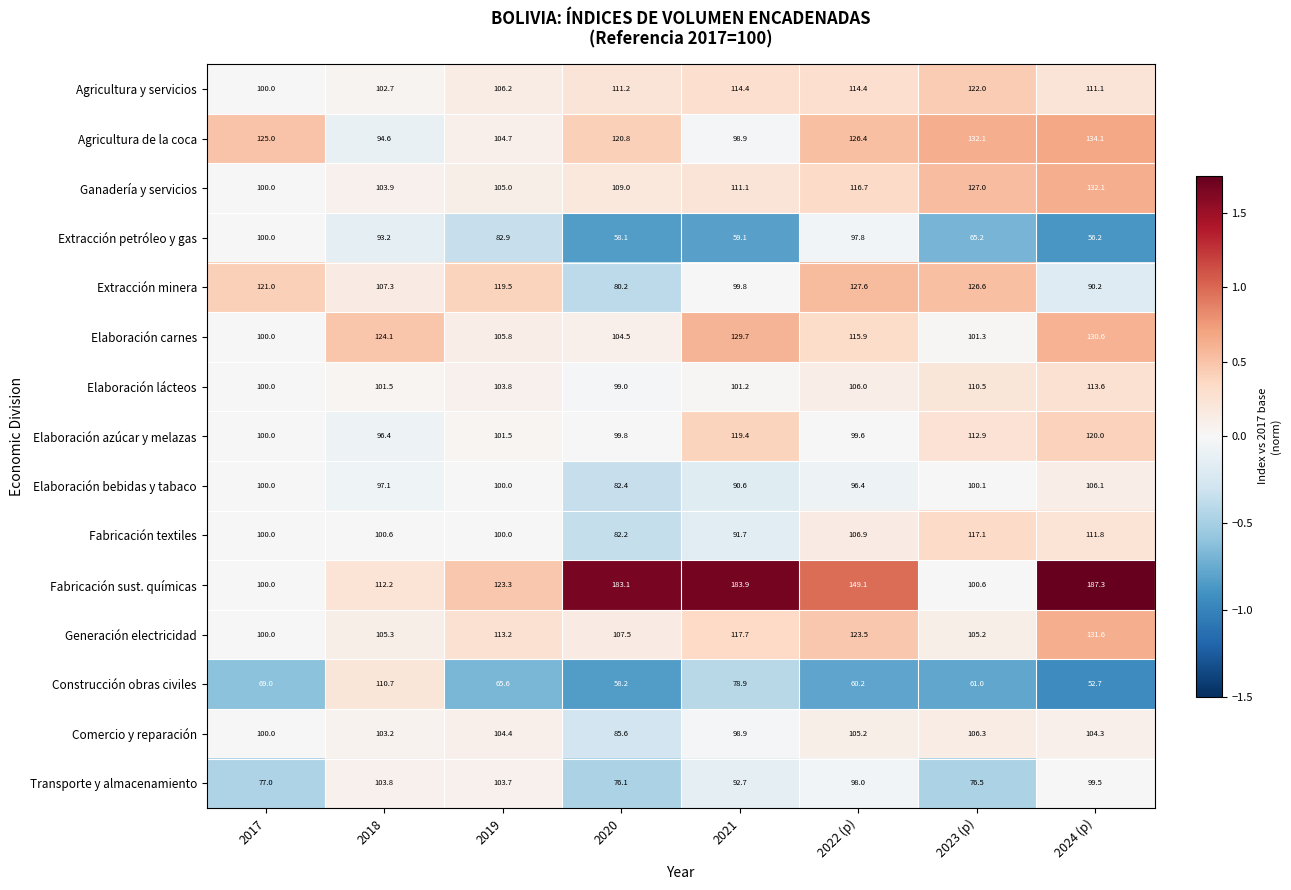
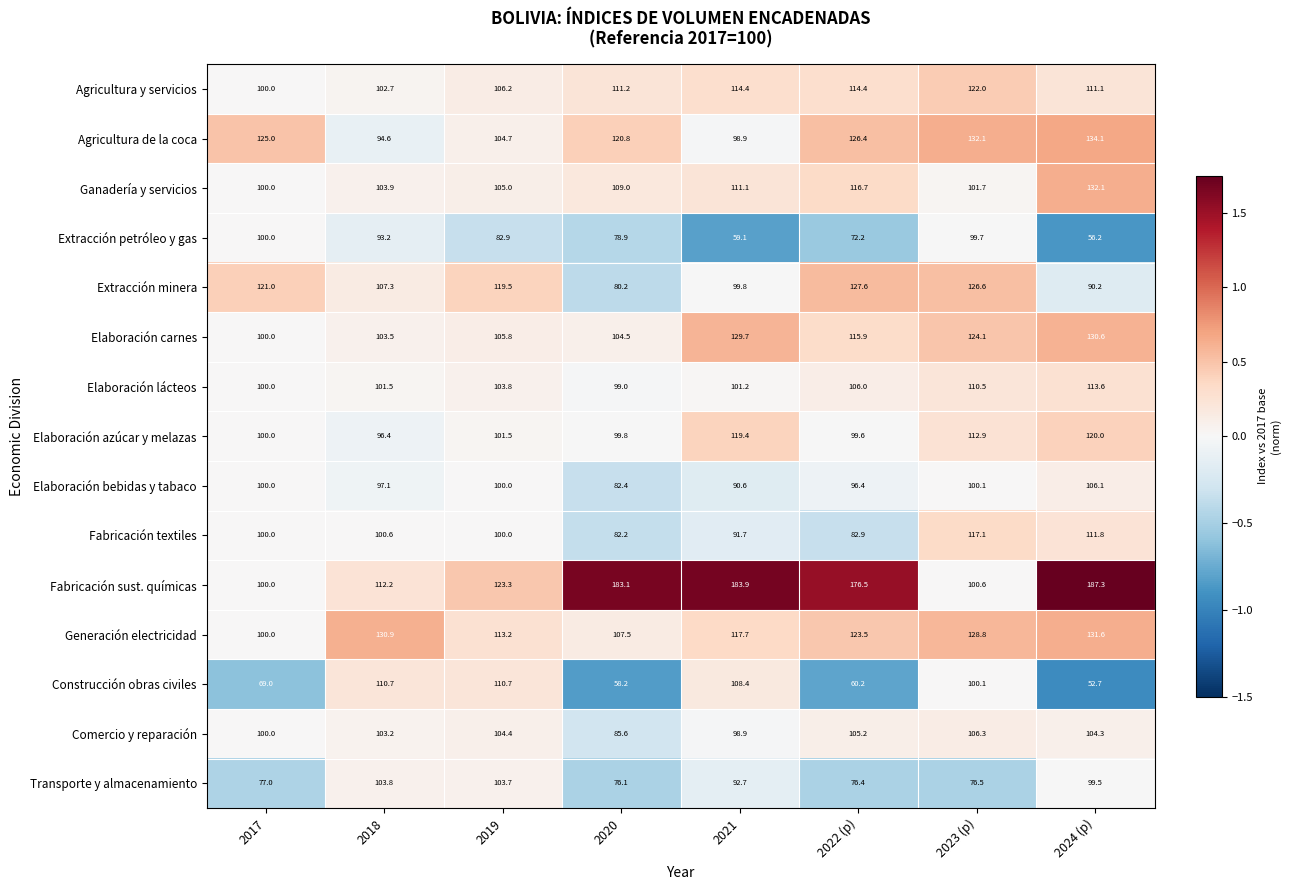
  {
    "Agricultura y servicios": {
      "2017": 100.0,
      "2018": 102.7,
      "2019": 106.2,
      "2020": 111.2,
      "2021": 114.4,
      "2022 (p)": 114.4,
      "2023 (p)": 122.0,
      "2024 (p)": 111.1
    },
    "Agricultura de la coca": {
      "2017": 125.0,
      "2018": 94.6,
      "2019": 104.7,
      "2020": 120.8,
      "2021": 98.9,
      "2022 (p)": 126.4,
      "2023 (p)": 132.1,
      "2024 (p)": 134.1
    },
    "Ganadería y servicios": {
      "2017": 100.0,
      "2018": 103.9,
      "2019": 105.0,
      "2020": 109.0,
      "2021": 111.1,
      "2022 (p)": 116.7,
-     "2023 (p)": 127.0,
+     "2023 (p)": 101.7,
      "2024 (p)": 132.1
    },
    "Extracción petróleo y gas": {
      "2017": 100.0,
      "2018": 93.2,
      "2019": 82.9,
-     "2020": 58.1,
+     "2020": 78.9,
      "2021": 59.1,
-     "2022 (p)": 97.8,
-     "2023 (p)": 65.2,
+     "2022 (p)": 72.2,
+     "2023 (p)": 99.7,
      "2024 (p)": 56.2
    },
    "Extracción minera": {
      "2017": 121.0,
      "2018": 107.3,
      "2019": 119.5,
      "2020": 80.2,
      "2021": 99.8,
      "2022 (p)": 127.6,
      "2023 (p)": 126.6,
      "2024 (p)": 90.2
    },
    "Elaboración carnes": {
      "2017": 100.0,
-     "2018": 124.1,
+     "2018": 103.5,
      "2019": 105.8,
      "2020": 104.5,
      "2021": 129.7,
      "2022 (p)": 115.9,
-     "2023 (p)": 101.3,
+     "2023 (p)": 124.1,
      "2024 (p)": 130.6
    },
    "Elaboración lácteos": {
      "2017": 100.0,
      "2018": 101.5,
      "2019": 103.8,
      "2020": 99.0,
      "2021": 101.2,
      "2022 (p)": 106.0,
      "2023 (p)": 110.5,
      "2024 (p)": 113.6
    },
    "Elaboración azúcar y melazas": {
      "2017": 100.0,
      "2018": 96.4,
      "2019": 101.5,
      "2020": 99.8,
      "2021": 119.4,
      "2022 (p)": 99.6,
      "2023 (p)": 112.9,
      "2024 (p)": 120.0
    },
    "Elaboración bebidas y tabaco": {
      "2017": 100.0,
      "2018": 97.1,
      "2019": 100.0,
      "2020": 82.4,
      "2021": 90.6,
      "2022 (p)": 96.4,
      "2023 (p)": 100.1,
      "2024 (p)": 106.1
    },
    "Fabricación textiles": {
      "2017": 100.0,
      "2018": 100.6,
      "2019": 100.0,
      "2020": 82.2,
      "2021": 91.7,
-     "2022 (p)": 106.9,
+     "2022 (p)": 82.9,
      "2023 (p)": 117.1,
      "2024 (p)": 111.8
    },
    "Fabricación sust. químicas": {
      "2017": 100.0,
      "2018": 112.2,
      "2019": 123.3,
      "2020": 183.1,
      "2021": 183.9,
-     "2022 (p)": 149.1,
+     "2022 (p)": 176.5,
      "2023 (p)": 100.6,
      "2024 (p)": 187.3
    },
    "Generación electricidad": {
      "2017": 100.0,
-     "2018": 105.3,
+     "2018": 130.9,
      "2019": 113.2,
      "2020": 107.5,
      "2021": 117.7,
      "2022 (p)": 123.5,
-     "2023 (p)": 105.2,
+     "2023 (p)": 128.8,
      "2024 (p)": 131.6
    },
    "Construcción obras civiles": {
      "2017": 69.0,
      "2018": 110.7,
-     "2019": 65.6,
+     "2019": 110.7,
      "2020": 58.2,
-     "2021": 78.9,
+     "2021": 108.4,
      "2022 (p)": 60.2,
-     "2023 (p)": 61.0,
+     "2023 (p)": 100.1,
      "2024 (p)": 52.7
    },
    "Comercio y reparación": {
      "2017": 100.0,
      "2018": 103.2,
      "2019": 104.4,
      "2020": 85.6,
      "2021": 98.9,
      "2022 (p)": 105.2,
      "2023 (p)": 106.3,
      "2024 (p)": 104.3
    },
    "Transporte y almacenamiento": {
      "2017": 77.0,
      "2018": 103.8,
      "2019": 103.7,
      "2020": 76.1,
      "2021": 92.7,
-     "2022 (p)": 98.0,
+     "2022 (p)": 76.4,
      "2023 (p)": 76.5,
      "2024 (p)": 99.5
    }
  }
